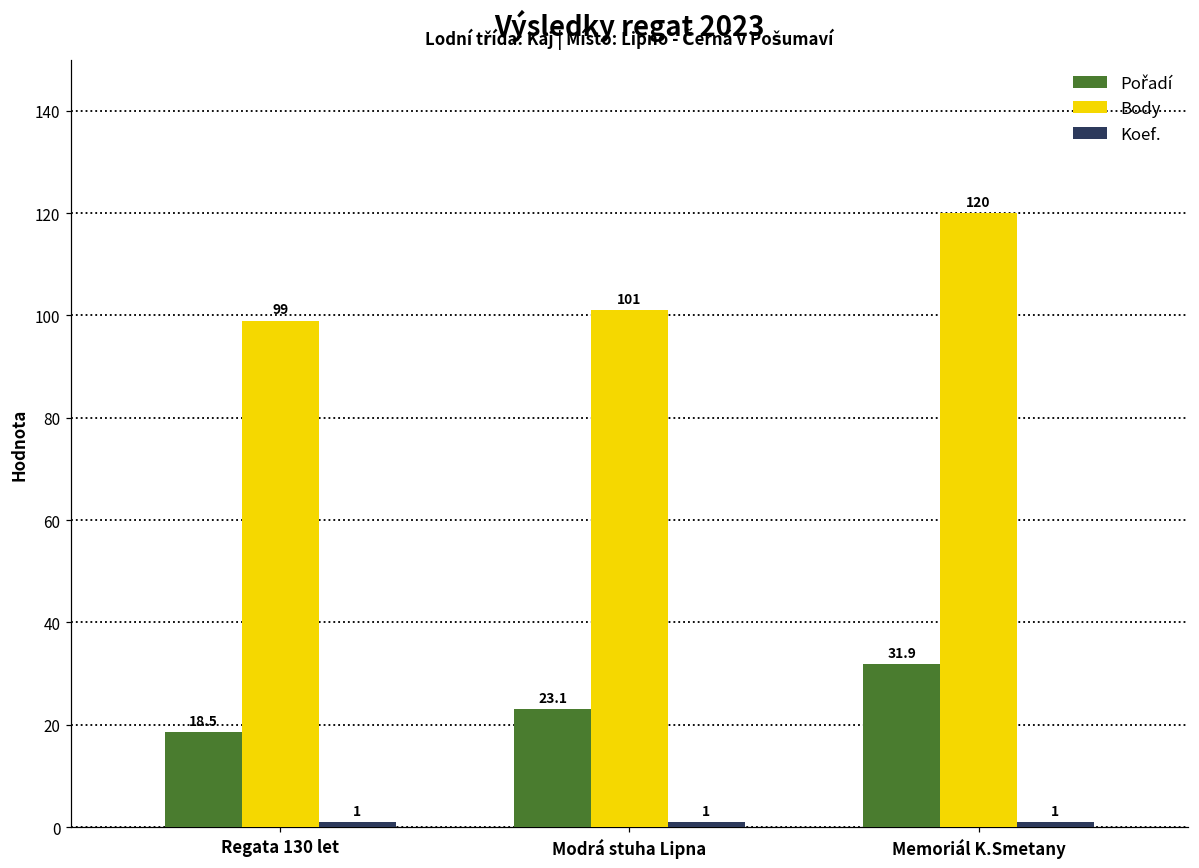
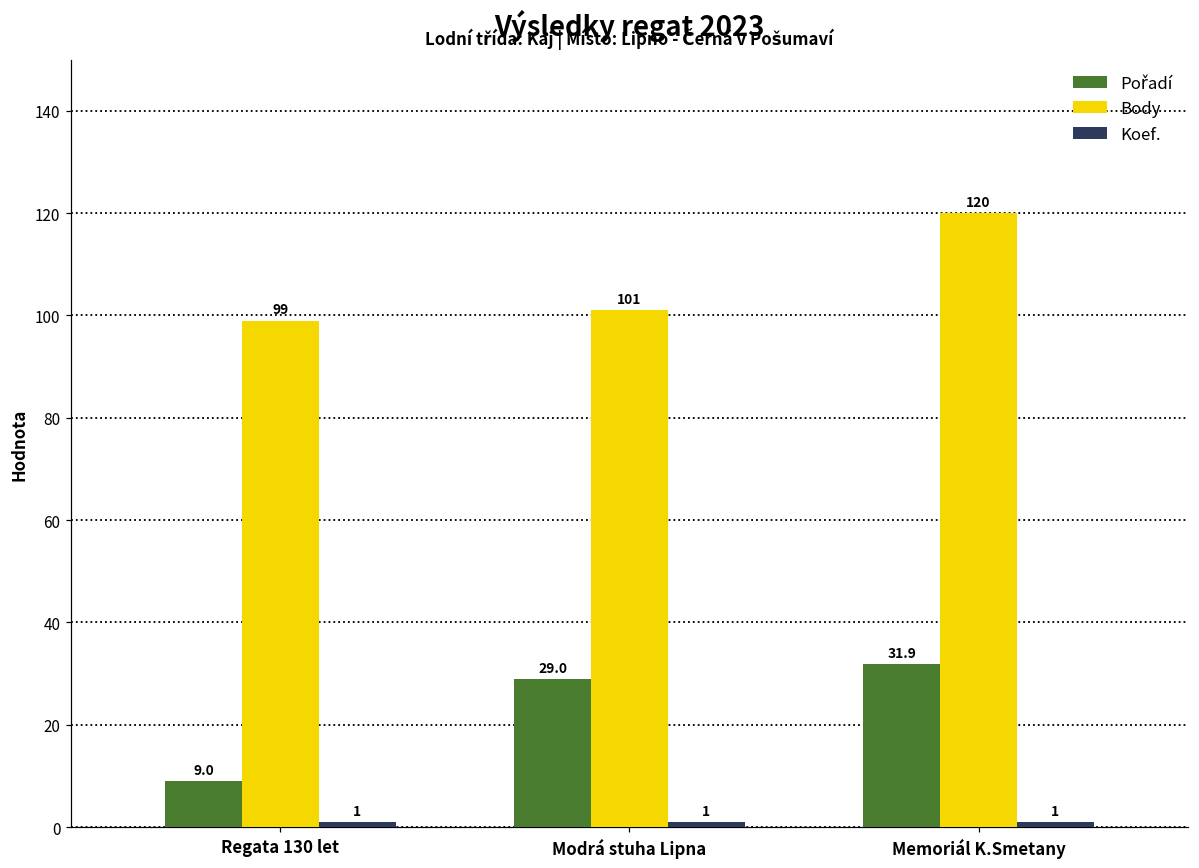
  {
    "Pořadí": {
-     "Regata 130 let": 18.5,
-     "Modrá stuha Lipna": 23.1,
+     "Regata 130 let": 9.0,
+     "Modrá stuha Lipna": 29.0,
      "Memoriál K.Smetany": 31.9
    },
    "Body": {
      "Regata 130 let": 99,
      "Modrá stuha Lipna": 101,
      "Memoriál K.Smetany": 120
    },
    "Koef.": {
      "Regata 130 let": 1,
      "Modrá stuha Lipna": 1,
      "Memoriál K.Smetany": 1
    }
  }
